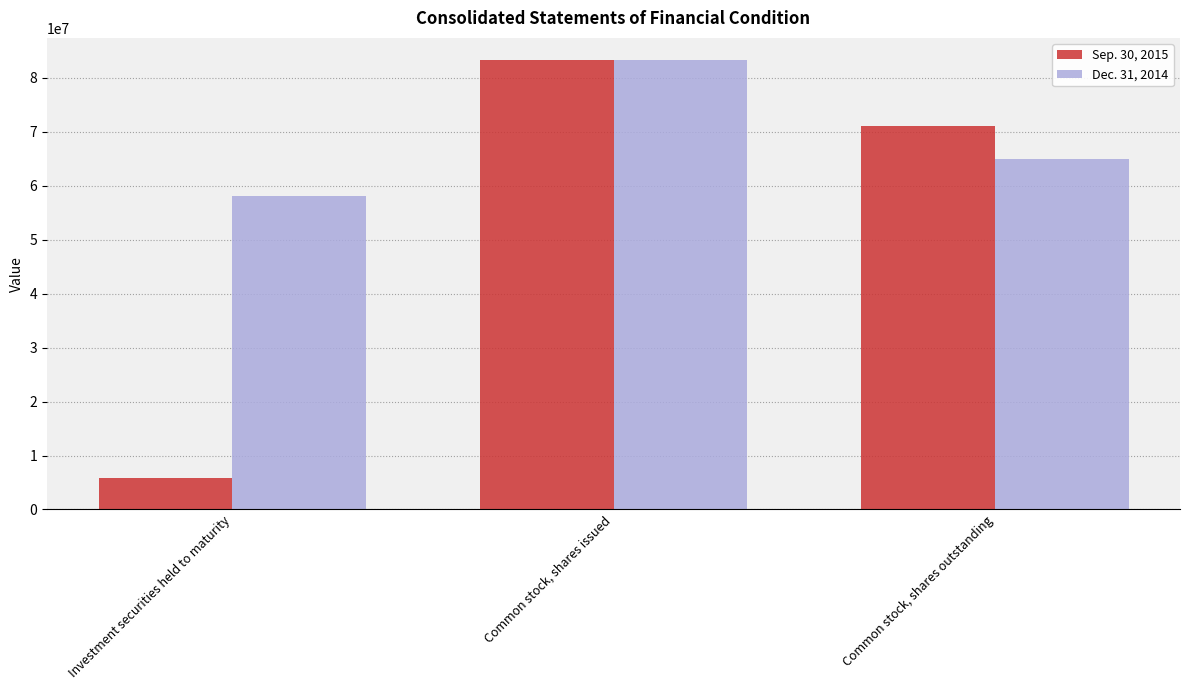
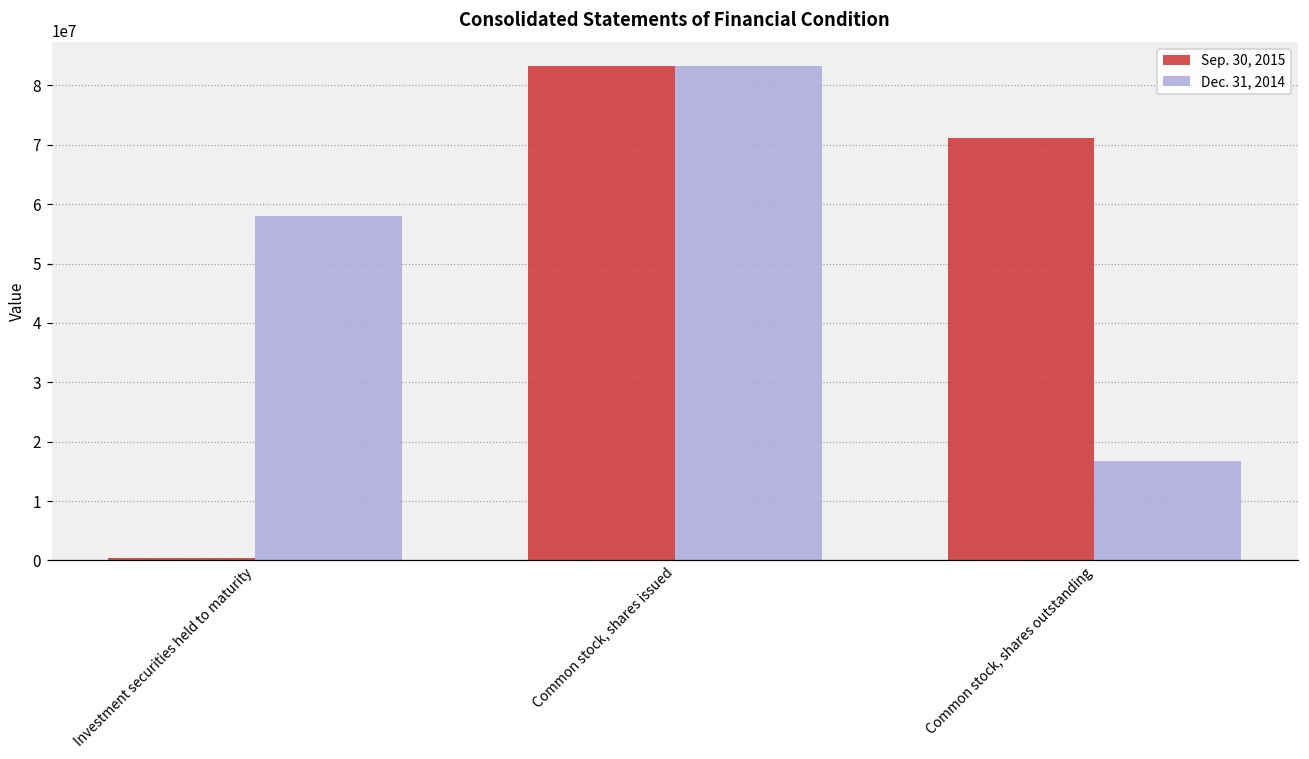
  {
    "Sep. 30, 2015": {
-     "Investment securities held to maturity": 6000000,
+     "Investment securities held to maturity": 0,
      "Common stock, shares issued": 83000000,
      "Common stock, shares outstanding": 71000000
    },
    "Dec. 31, 2014": {
      "Investment securities held to maturity": 58000000,
      "Common stock, shares issued": 83000000,
-     "Common stock, shares outstanding": 65000000
+     "Common stock, shares outstanding": 17000000
    }
  }
